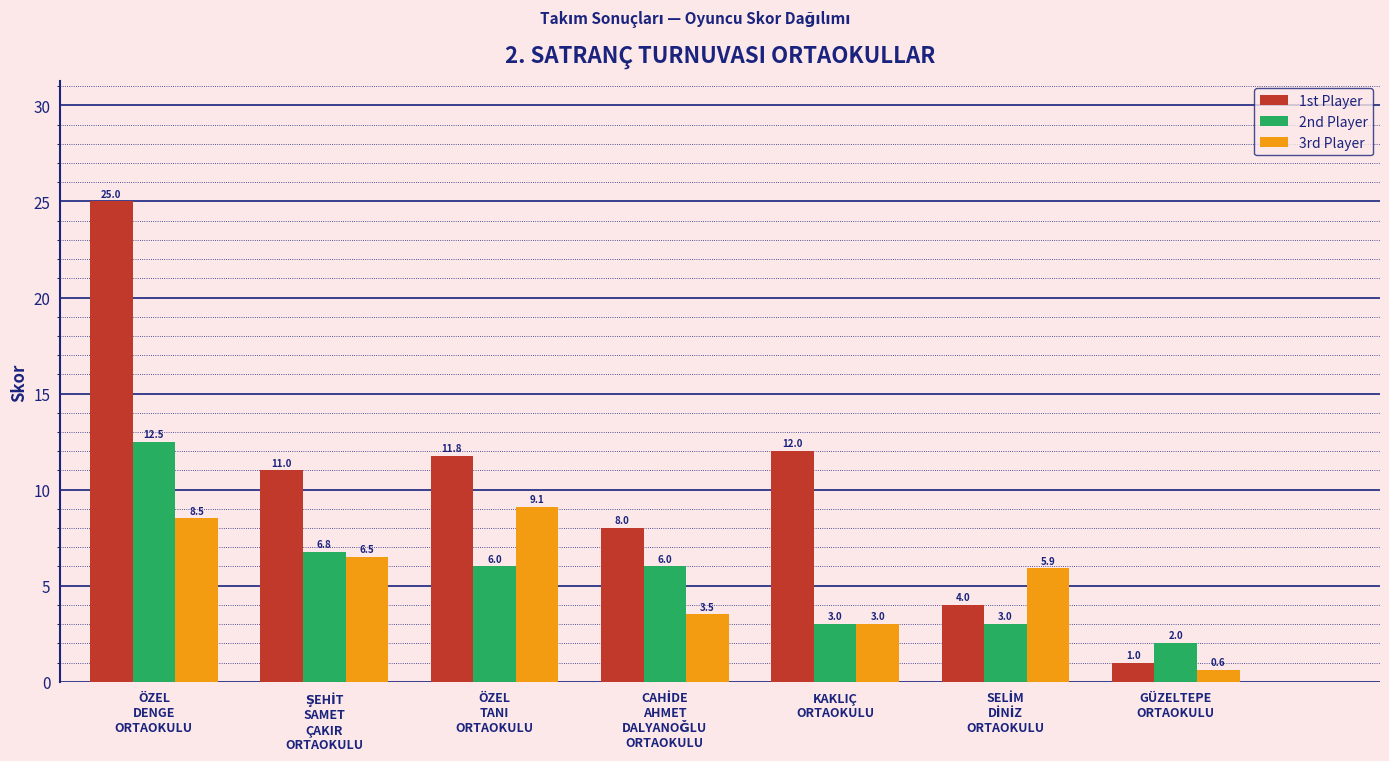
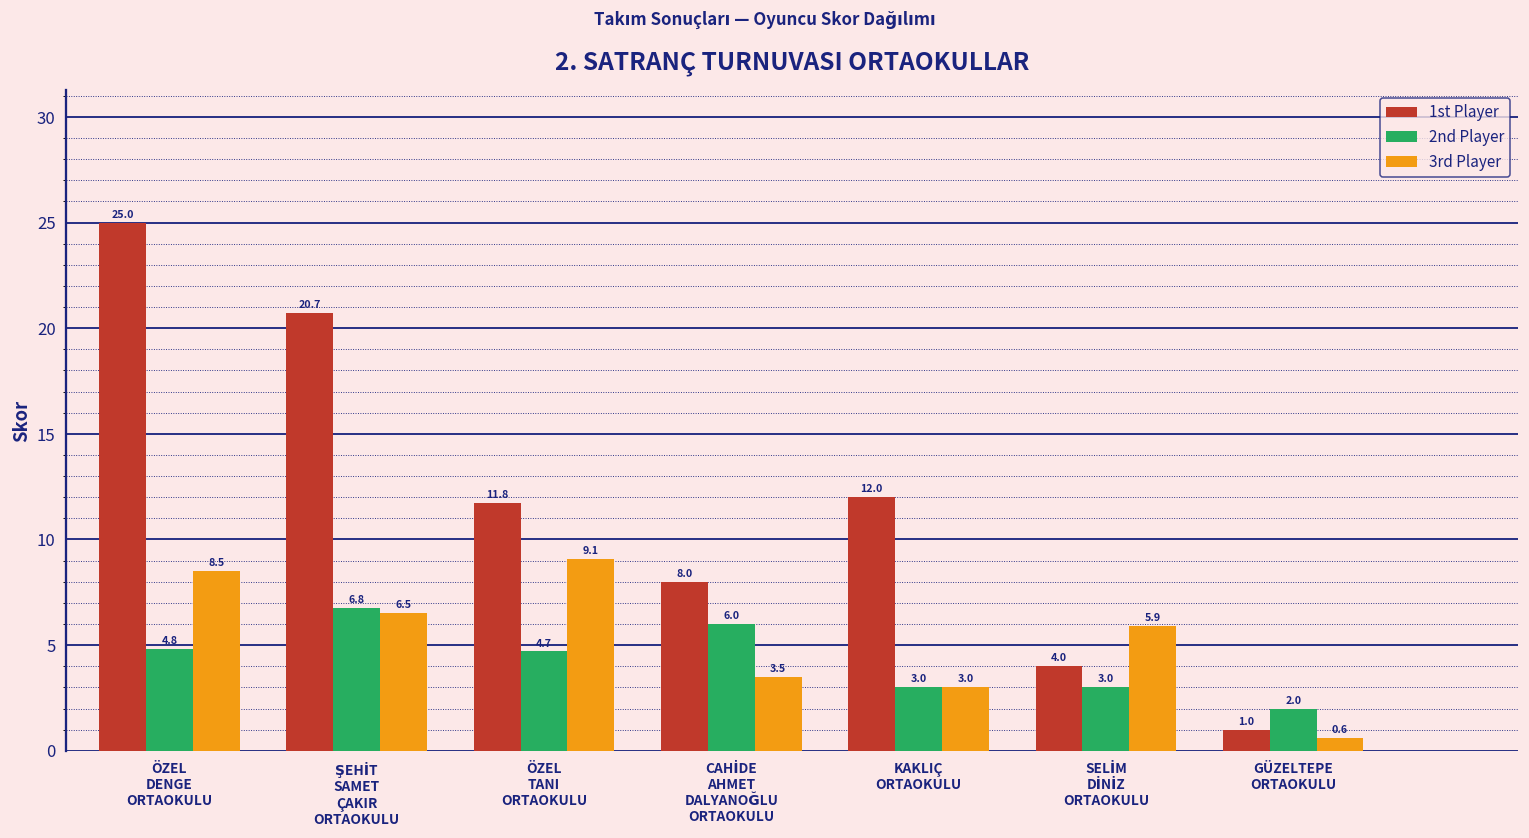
  {
    "1st Player": {
      "ÖZEL DENGE ORTAOKULU": 25.0,
-     "ŞEHİT SAMET ÇAKIR ORTAOKULU": 11.0,
+     "ŞEHİT SAMET ÇAKIR ORTAOKULU": 20.7,
      "ÖZEL TANI ORTAOKULU": 11.8,
      "CAHİDE AHMET DALYANOĞLU ORTAOKULU": 8.0,
      "KAKLIÇ ORTAOKULU": 12.0,
      "SELİM DİNİZ ORTAOKULU": 4.0,
      "GÜZELTEPE ORTAOKULU": 1.0
    },
    "2nd Player": {
-     "ÖZEL DENGE ORTAOKULU": 12.5,
+     "ÖZEL DENGE ORTAOKULU": 4.8,
      "ŞEHİT SAMET ÇAKIR ORTAOKULU": 6.8,
-     "ÖZEL TANI ORTAOKULU": 6.0,
+     "ÖZEL TANI ORTAOKULU": 4.7,
      "CAHİDE AHMET DALYANOĞLU ORTAOKULU": 6.0,
      "KAKLIÇ ORTAOKULU": 3.0,
      "SELİM DİNİZ ORTAOKULU": 3.0,
      "GÜZELTEPE ORTAOKULU": 2.0
    },
    "3rd Player": {
      "ÖZEL DENGE ORTAOKULU": 8.5,
      "ŞEHİT SAMET ÇAKIR ORTAOKULU": 6.5,
      "ÖZEL TANI ORTAOKULU": 9.1,
      "CAHİDE AHMET DALYANOĞLU ORTAOKULU": 3.5,
      "KAKLIÇ ORTAOKULU": 3.0,
      "SELİM DİNİZ ORTAOKULU": 5.9,
      "GÜZELTEPE ORTAOKULU": 0.6
    }
  }
